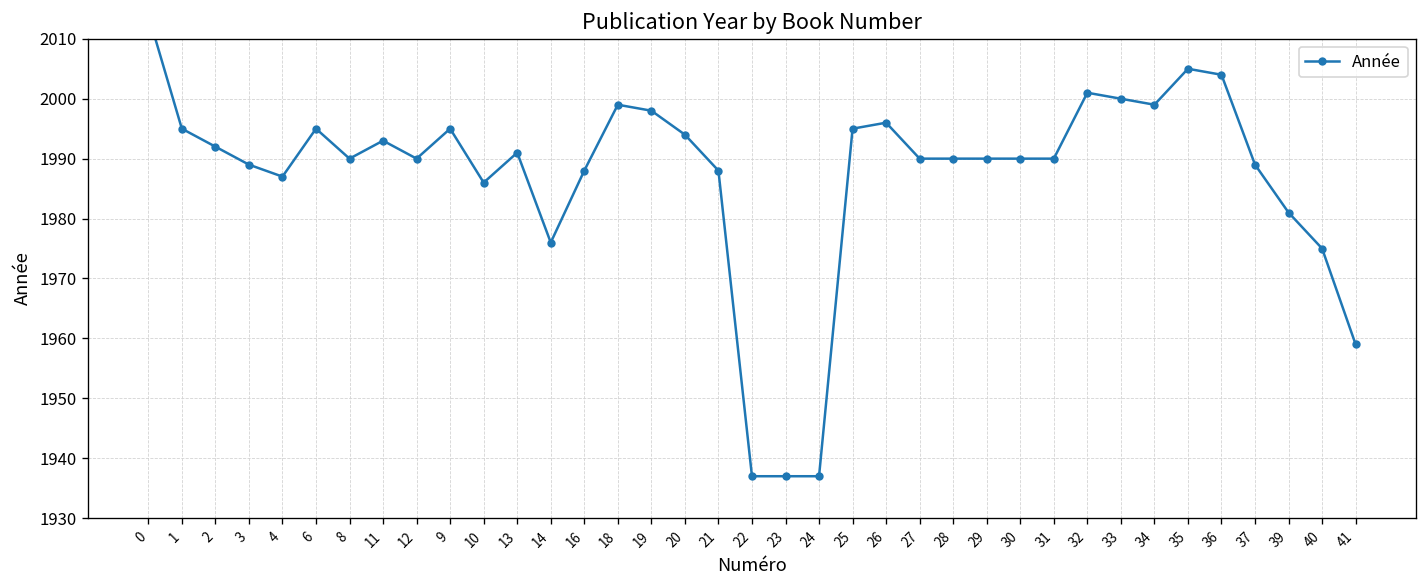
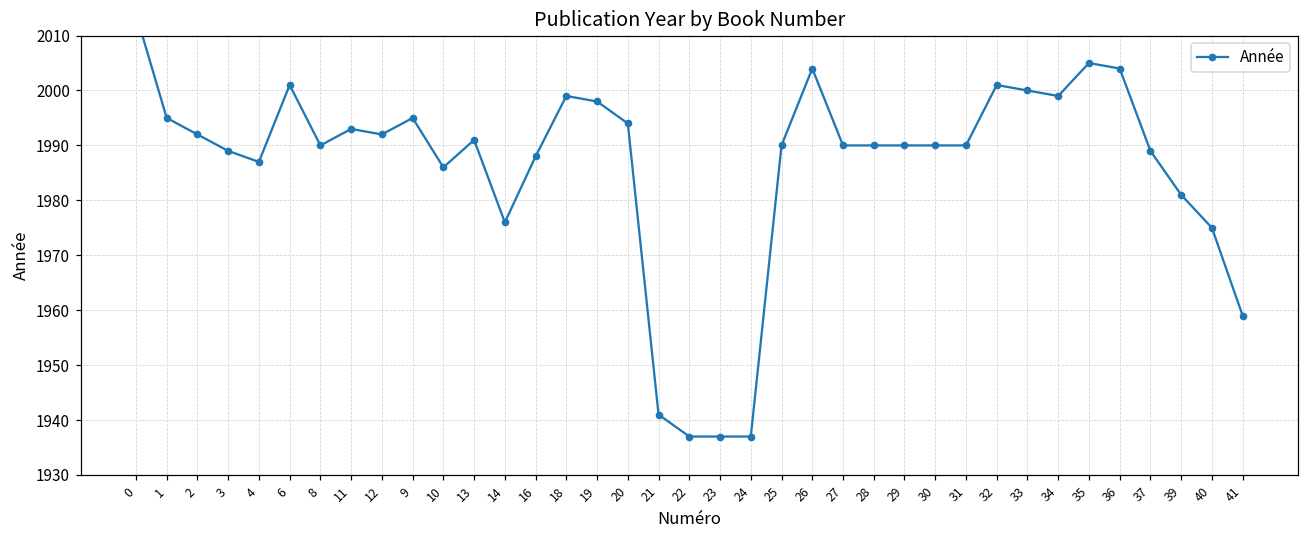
  {
    "1": 1995,
    "2": 1992,
    "3": 1989,
    "4": 1987,
-   "6": 1995,
+   "6": 2001,
    "8": 1990,
    "11": 1993,
-   "12": 1990,
+   "12": 1992,
    "9": 1995,
    "10": 1986,
    "13": 1991,
    "14": 1976,
    "16": 1988,
    "18": 1999,
    "19": 1998,
    "20": 1994,
-   "21": 1988,
+   "21": 1941,
    "22": 1937,
    "23": 1937,
    "24": 1937,
-   "25": 1995,
-   "26": 1996,
+   "25": 1990,
+   "26": 2004,
    "27": 1990,
    "28": 1990,
    "29": 1990,
    "30": 1990,
    "31": 1990,
    "32": 2001,
    "33": 2000,
    "34": 1999,
    "35": 2005,
    "36": 2004,
    "37": 1989,
    "39": 1981,
    "40": 1975,
    "41": 1959
  }
